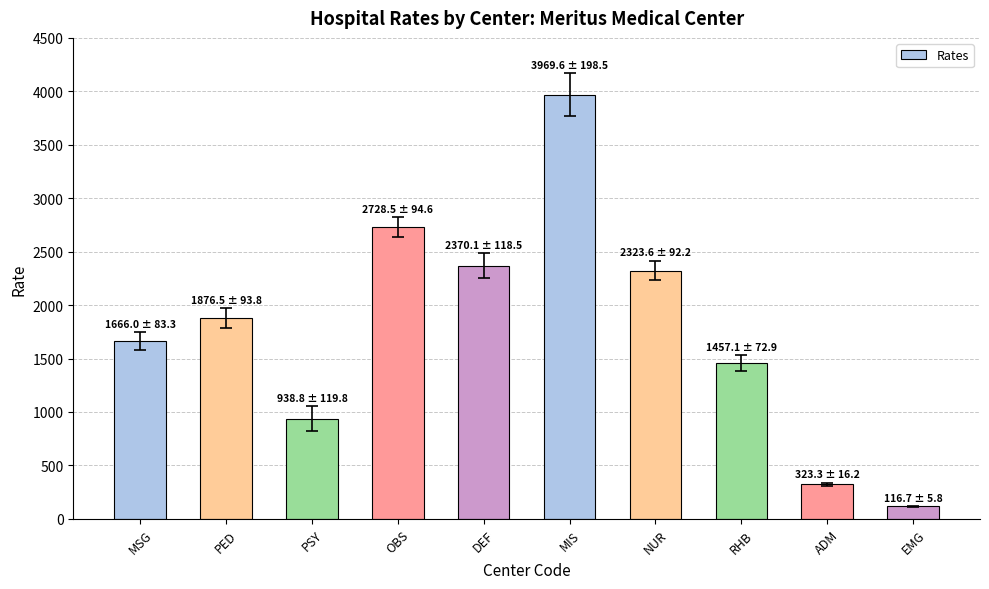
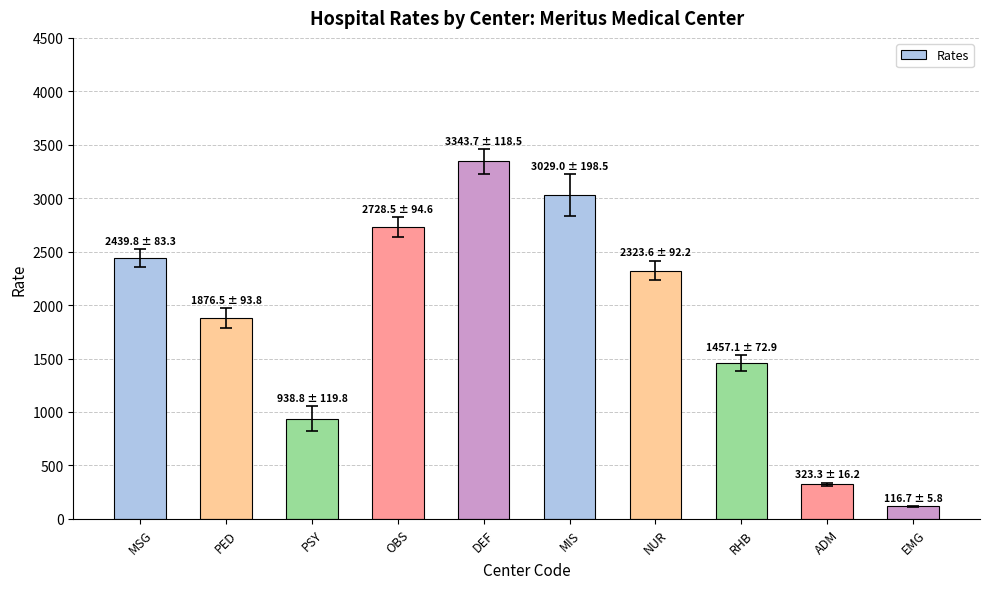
  {
    "Rates": {
-     "MSG": 1666.0,
+     "MSG": 2439.8,
      "PED": 1876.5,
      "PSY": 938.8,
      "OBS": 2728.5,
-     "DEF": 2370.1,
-     "MIS": 3969.6,
+     "DEF": 3343.7,
+     "MIS": 3029.0,
      "NUR": 2323.6,
      "RHB": 1457.1,
      "ADM": 323.3,
      "EMG": 116.7
    }
  }
